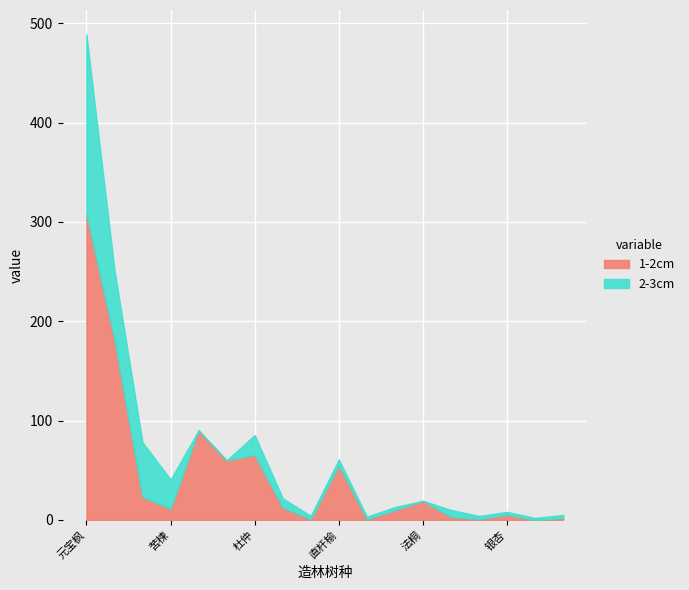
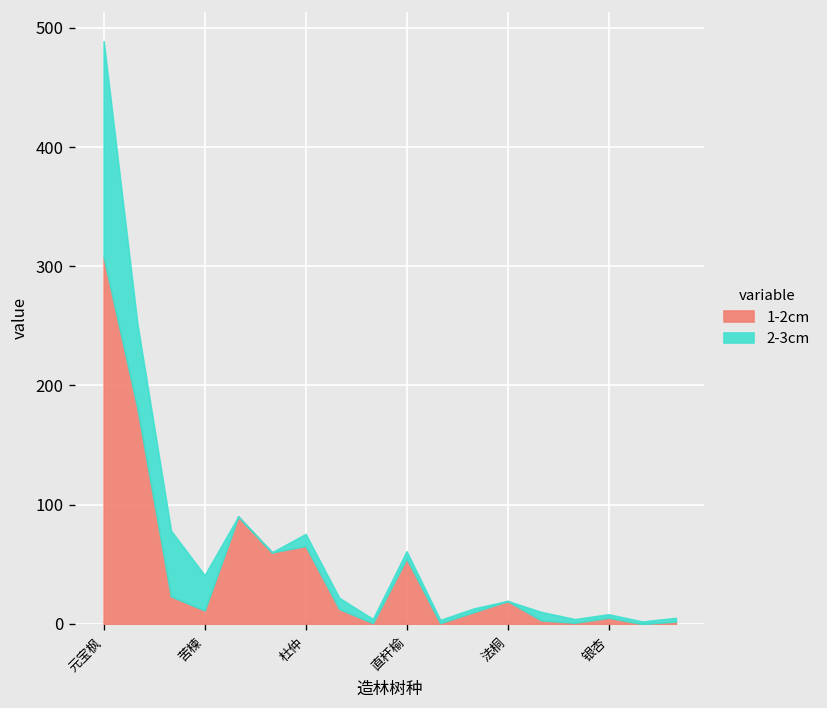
  {
    "1-2cm": {
      "元宝枫": 310,
      "苦楝": 10,
      "杜仲": 70,
      "直杆榆": 50,
      "银杏": 10
    },
    "2-3cm": {
      "元宝枫": 180,
      "苦楝": 30,
-     "杜仲": 20,
+     "杜仲": 10,
      "直杆榆": 10,
      "银杏": 0
    }
  }
